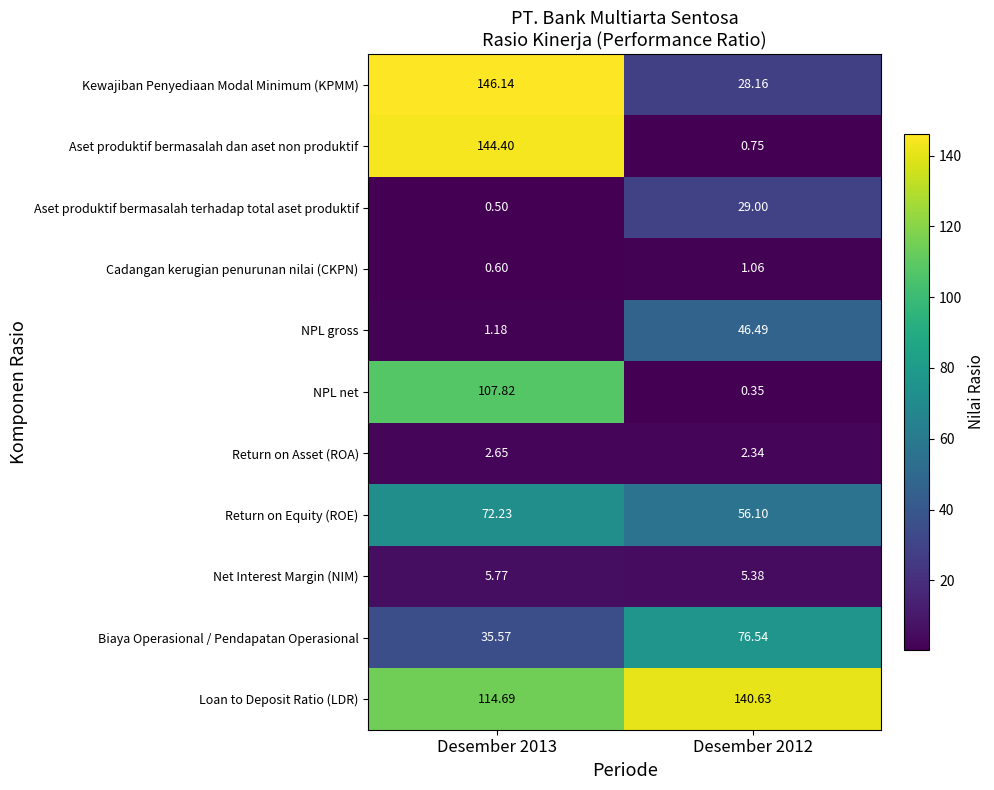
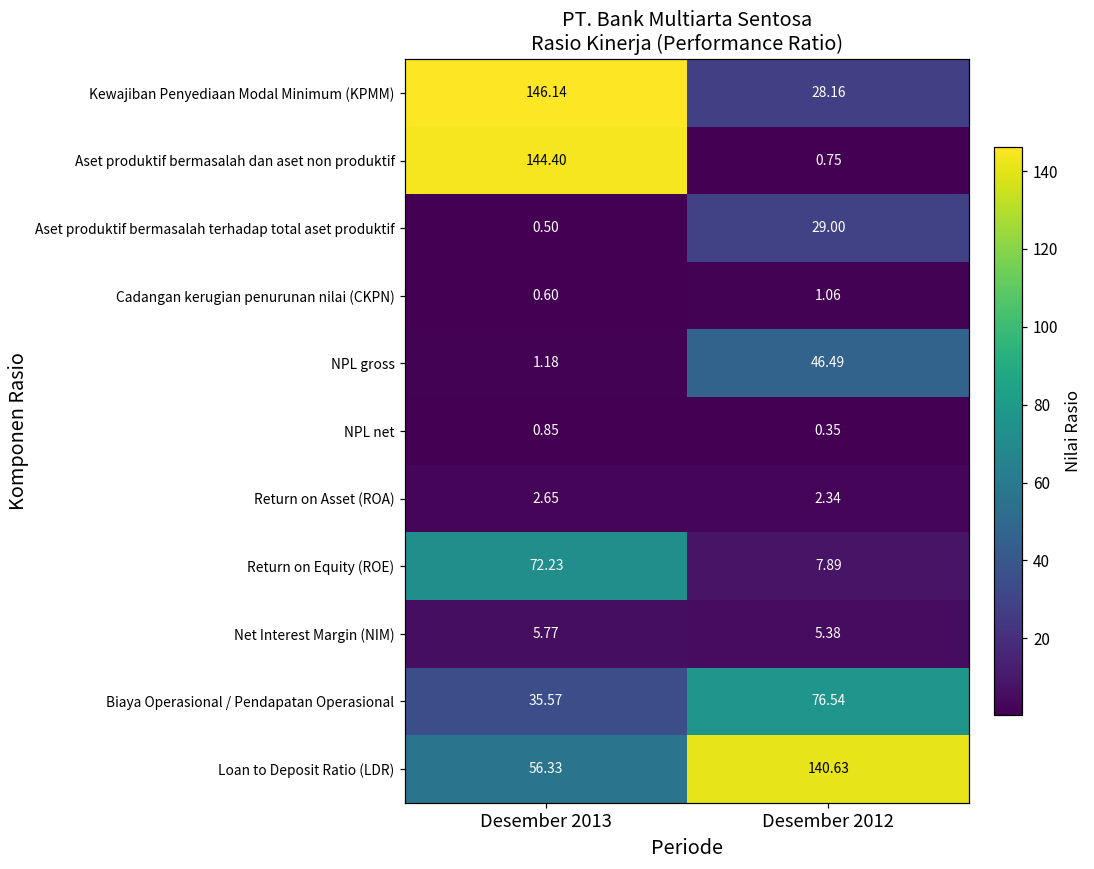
  {
    "Kewajiban Penyediaan Modal Minimum (KPMM)": {
      "Desember 2013": 146.14,
      "Desember 2012": 28.16
    },
    "Aset produktif bermasalah dan aset non produktif": {
      "Desember 2013": 144.40,
      "Desember 2012": 0.75
    },
    "Aset produktif bermasalah terhadap total aset produktif": {
      "Desember 2013": 0.50,
      "Desember 2012": 29.00
    },
    "Cadangan kerugian penurunan nilai (CKPN)": {
      "Desember 2013": 0.60,
      "Desember 2012": 1.06
    },
    "NPL gross": {
      "Desember 2013": 1.18,
      "Desember 2012": 46.49
    },
    "NPL net": {
-     "Desember 2013": 107.82,
+     "Desember 2013": 0.85,
      "Desember 2012": 0.35
    },
    "Return on Asset (ROA)": {
      "Desember 2013": 2.65,
      "Desember 2012": 2.34
    },
    "Return on Equity (ROE)": {
      "Desember 2013": 72.23,
-     "Desember 2012": 56.10
+     "Desember 2012": 7.89
    },
    "Net Interest Margin (NIM)": {
      "Desember 2013": 5.77,
      "Desember 2012": 5.38
    },
    "Biaya Operasional / Pendapatan Operasional": {
      "Desember 2013": 35.57,
      "Desember 2012": 76.54
    },
    "Loan to Deposit Ratio (LDR)": {
-     "Desember 2013": 114.69,
+     "Desember 2013": 56.33,
      "Desember 2012": 140.63
    }
  }
